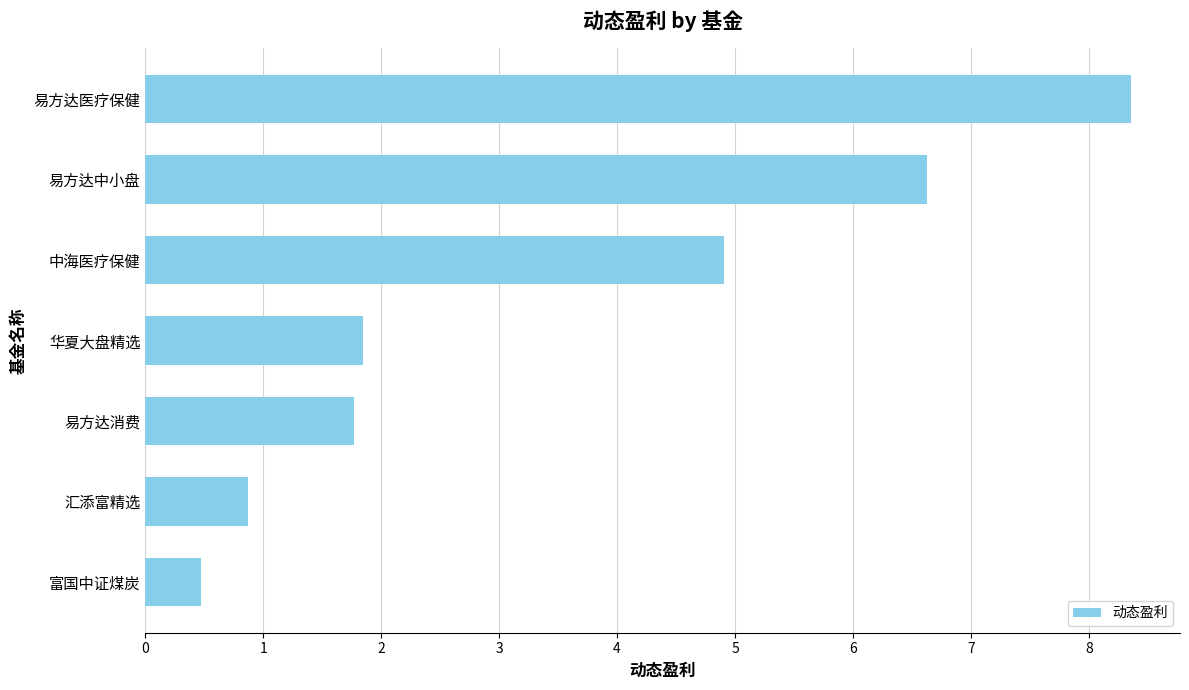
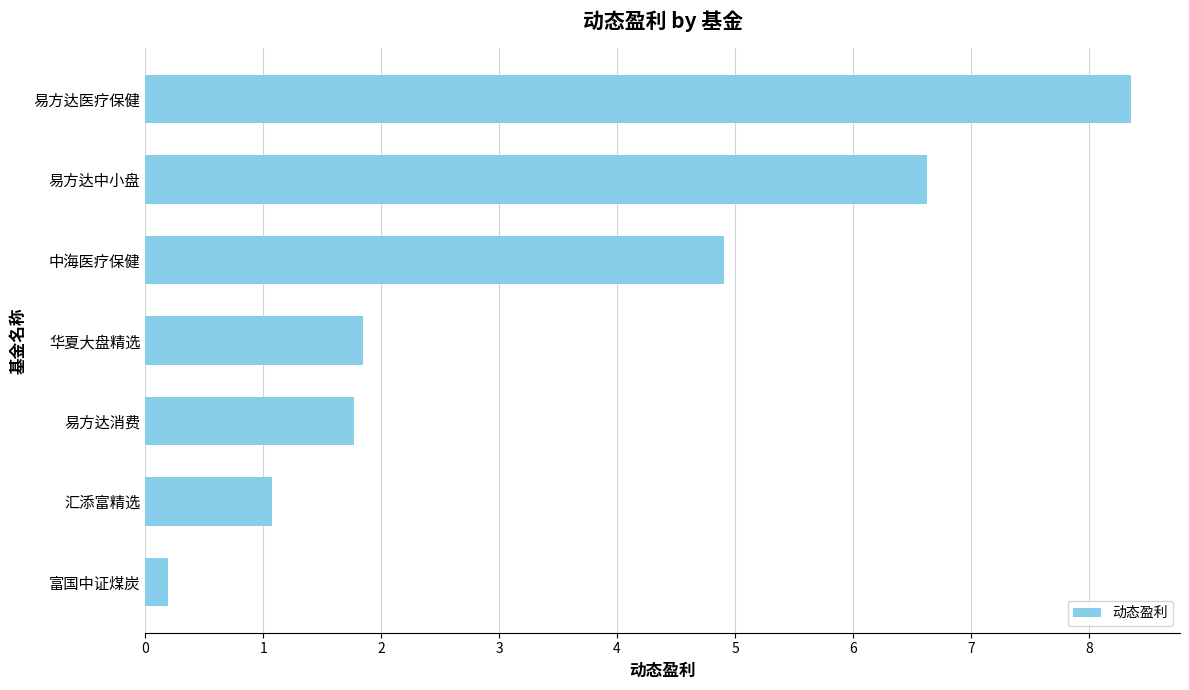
  {
    "易方达医疗保健": 8.35,
    "易方达中小盘": 6.63,
    "中海医疗保健": 4.91,
    "华夏大盘精选": 1.84,
    "易方达消费": 1.77,
-   "汇添富精选": 0.87,
-   "富国中证煤炭": 0.47
+   "汇添富精选": 1.08,
+   "富国中证煤炭": 0.19
  }
